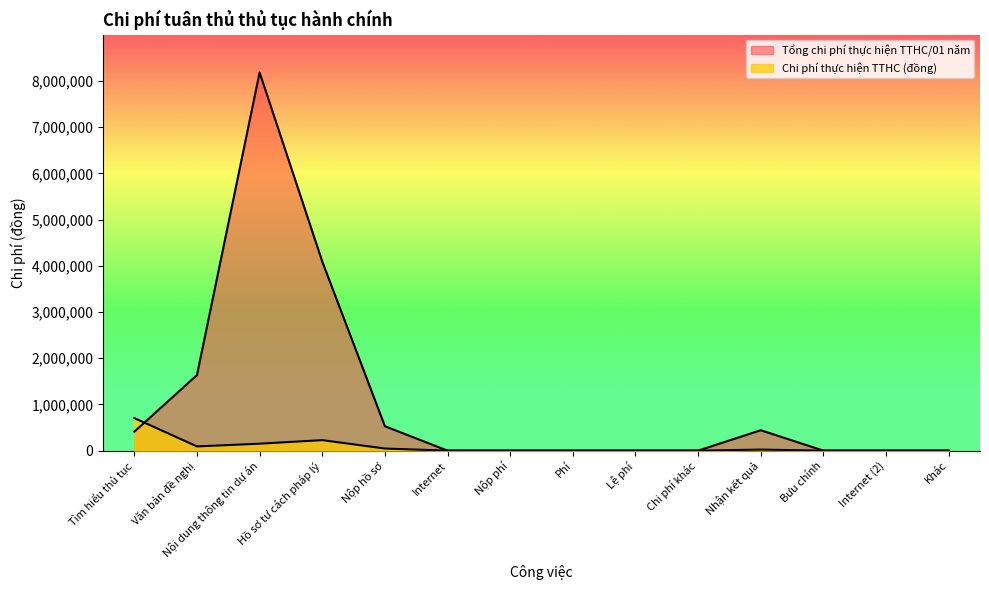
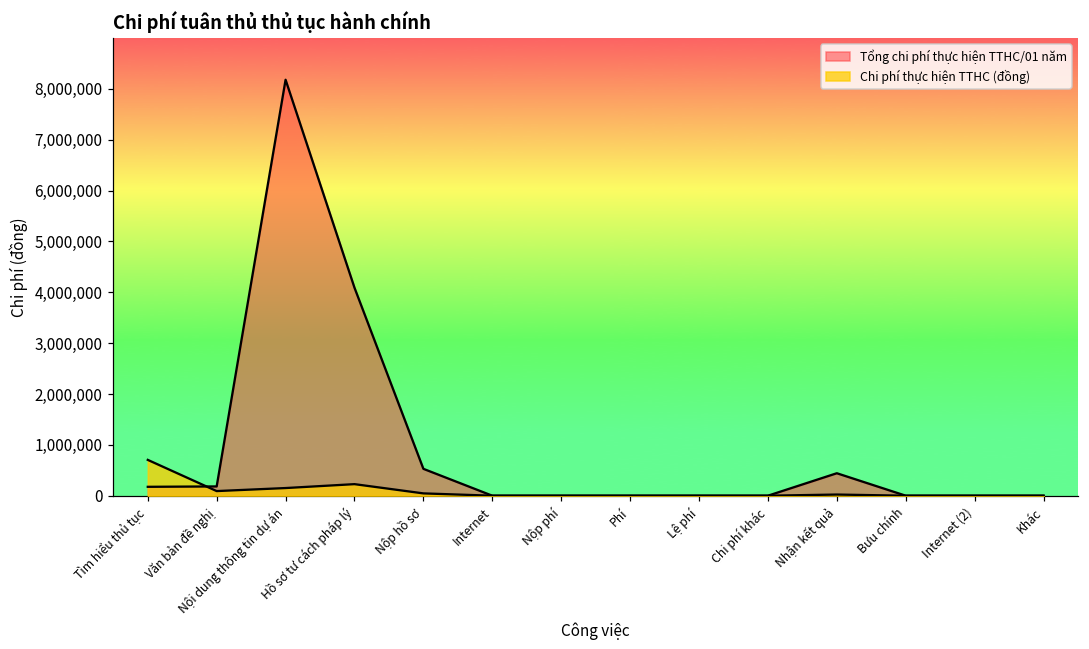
  {
    "Tổng chi phí thực hiện TTHC/01 năm": {
-     "Tìm hiểu thủ tục": "400,000",
-     "Văn bản đề nghị": "1,600,000",
+     "Tìm hiểu thủ tục": "200,000",
+     "Văn bản đề nghị": "200,000",
      "Nội dung thông tin dự án": "8,200,000",
      "Hồ sơ tư cách pháp lý": "4,100,000",
      "Nộp hồ sơ": "500,000",
      "Nhận kết quả": "400,000"
    },
    "Chi phí thực hiện TTHC (đồng)": {
      "Tìm hiểu thủ tục": "700,000",
      "Văn bản đề nghị": "100,000",
      "Nội dung thông tin dự án": "200,000",
      "Hồ sơ tư cách pháp lý": "200,000",
      "Nộp hồ sơ": "0",
      "Nhận kết quả": "0"
    }
  }
